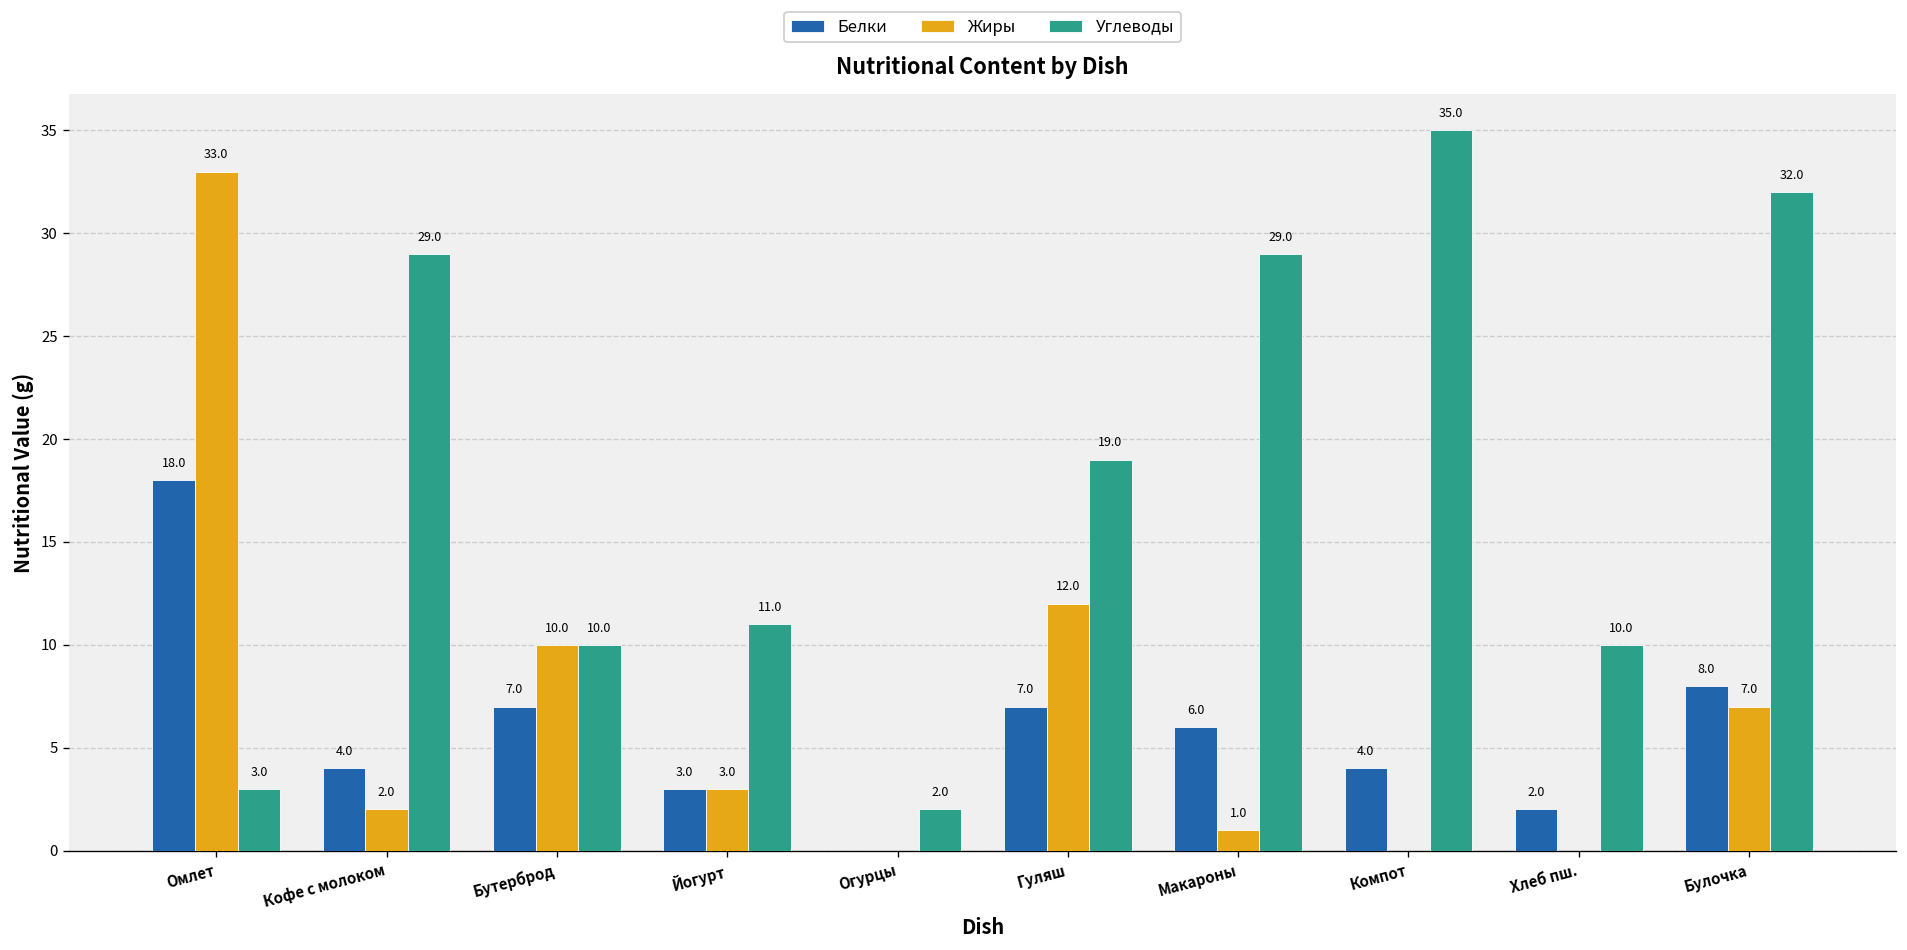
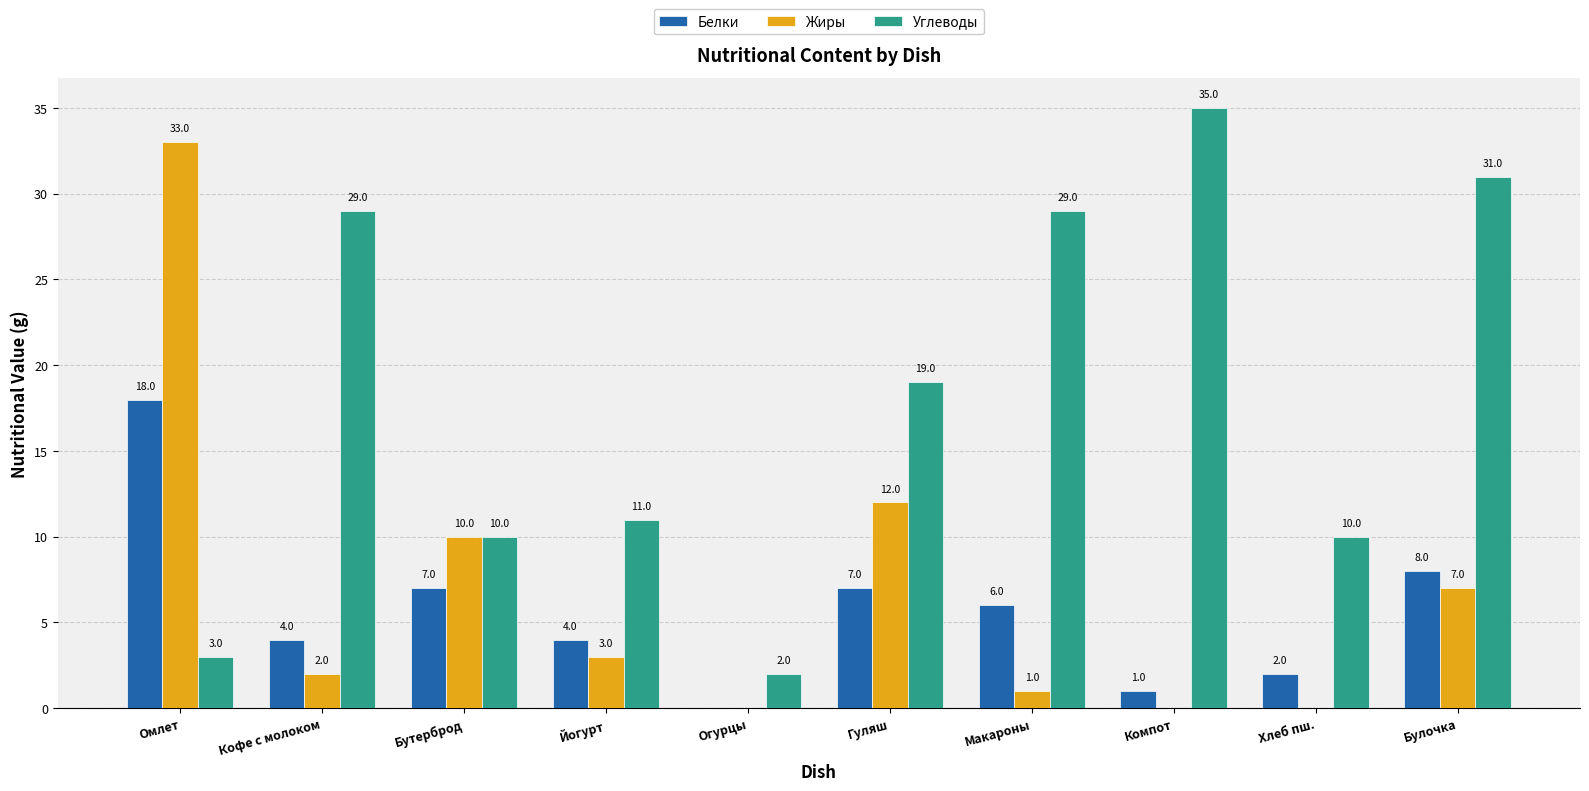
  {
    "Белки": {
      "Омлет": 18.0,
      "Кофе с молоком": 4.0,
      "Бутерброд": 7.0,
-     "Йогурт": 3.0,
+     "Йогурт": 4.0,
      "Гуляш": 7.0,
      "Макароны": 6.0,
-     "Компот": 4.0,
+     "Компот": 1.0,
      "Хлеб пш.": 2.0,
      "Булочка": 8.0
    },
    "Жиры": {
      "Омлет": 33.0,
      "Кофе с молоком": 2.0,
      "Бутерброд": 10.0,
      "Йогурт": 3.0,
      "Гуляш": 12.0,
      "Макароны": 1.0,
      "Булочка": 7.0
    },
    "Углеводы": {
      "Омлет": 3.0,
      "Кофе с молоком": 29.0,
      "Бутерброд": 10.0,
      "Йогурт": 11.0,
      "Огурцы": 2.0,
      "Гуляш": 19.0,
      "Макароны": 29.0,
      "Компот": 35.0,
      "Хлеб пш.": 10.0,
-     "Булочка": 32.0
+     "Булочка": 31.0
    }
  }
